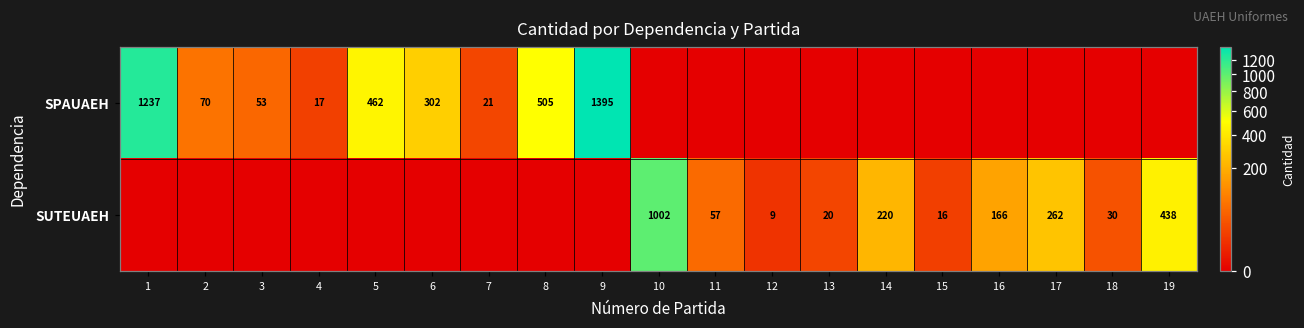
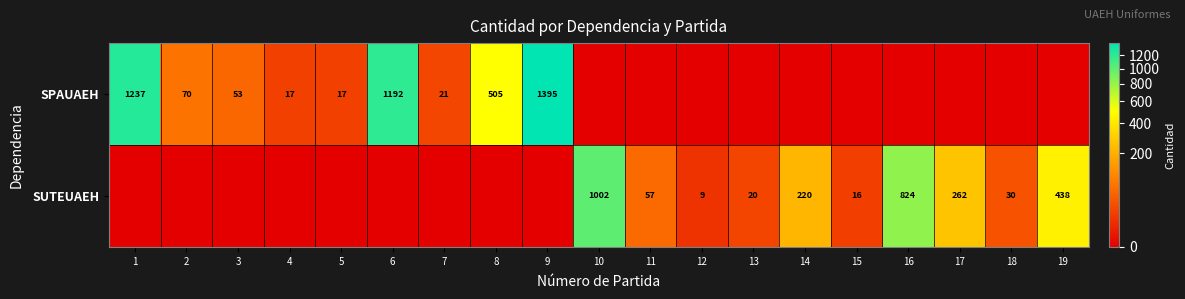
  {
    "SPAUAEH": {
      "1": 1237,
      "2": 70,
      "3": 53,
      "4": 17,
-     "5": 462,
-     "6": 302,
+     "5": 17,
+     "6": 1192,
      "7": 21,
      "8": 505,
      "9": 1395
    },
    "SUTEUAEH": {
      "10": 1002,
      "11": 57,
      "12": 9,
      "13": 20,
      "14": 220,
      "15": 16,
-     "16": 166,
+     "16": 824,
      "17": 262,
      "18": 30,
      "19": 438
    }
  }
